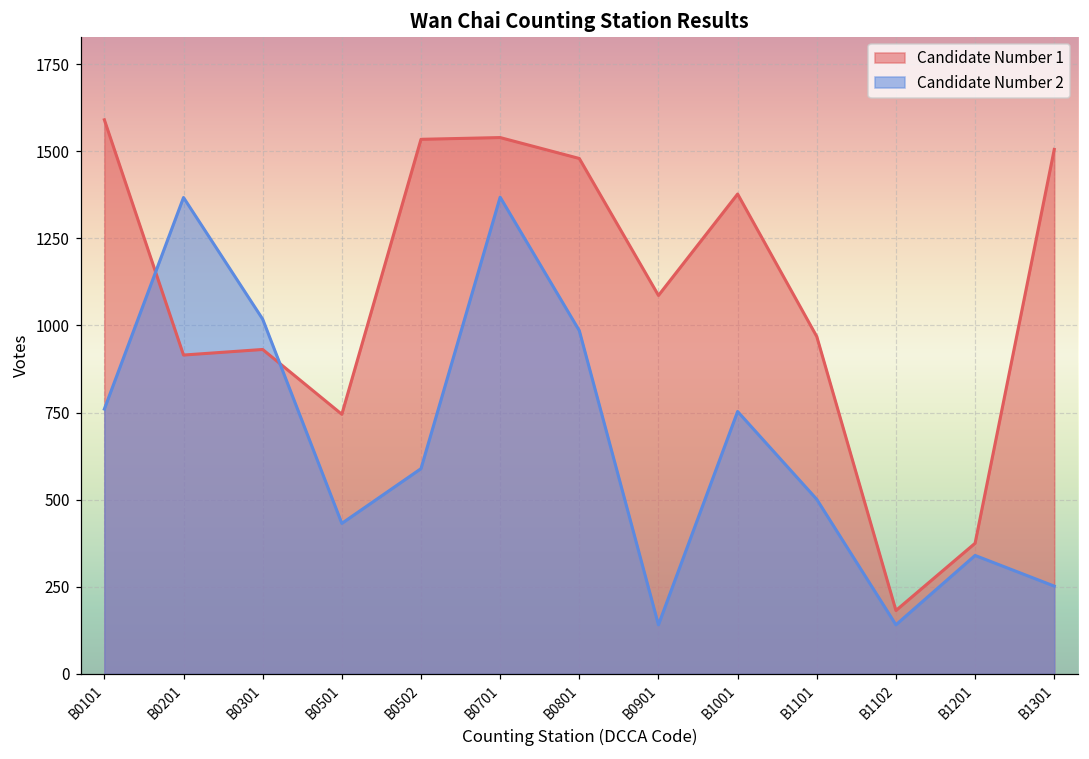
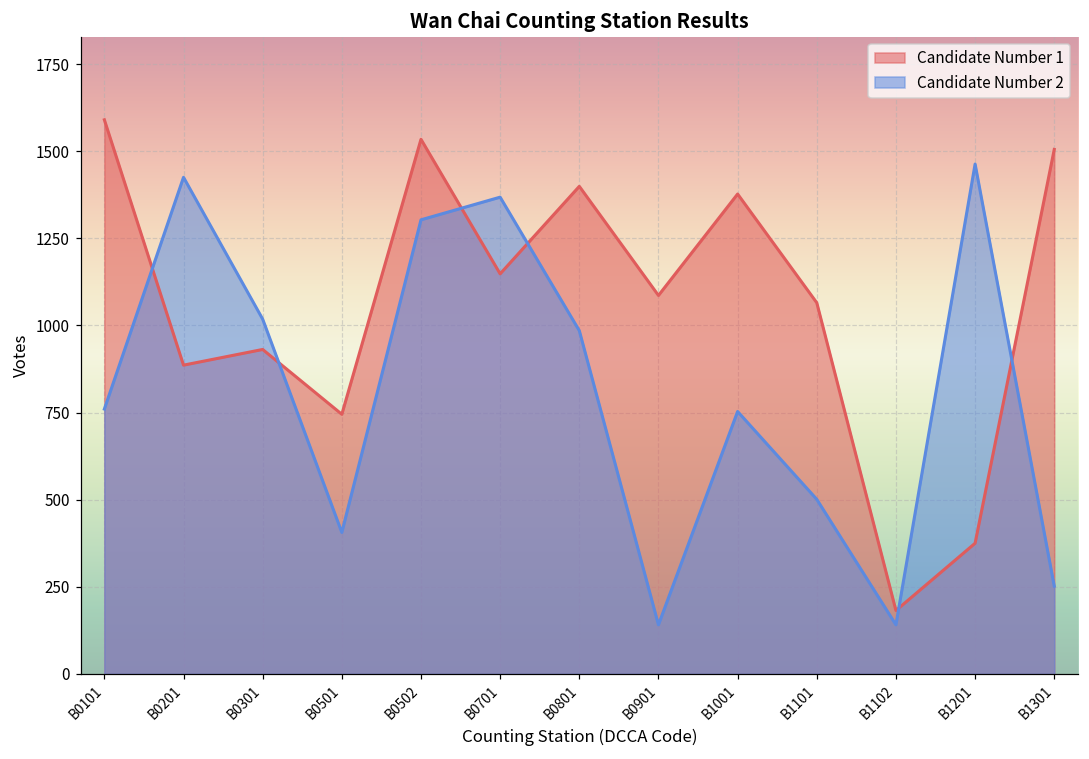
  {
    "Candidate Number 1": {
      "B0101": 1590,
-     "B0201": 920,
+     "B0201": 890,
      "B0301": 930,
      "B0501": 750,
      "B0502": 1530,
-     "B0701": 1540,
-     "B0801": 1480,
+     "B0701": 1150,
+     "B0801": 1400,
      "B0901": 1090,
      "B1001": 1380,
-     "B1101": 970,
+     "B1101": 1070,
      "B1102": 180,
      "B1201": 380,
      "B1301": 1510
    },
    "Candidate Number 2": {
      "B0101": 760,
-     "B0201": 1370,
+     "B0201": 1430,
      "B0301": 1020,
-     "B0501": 430,
-     "B0502": 590,
+     "B0501": 410,
+     "B0502": 1300,
      "B0701": 1370,
      "B0801": 990,
      "B0901": 140,
      "B1001": 750,
      "B1101": 500,
      "B1102": 140,
-     "B1201": 340,
+     "B1201": 1460,
      "B1301": 250
    }
  }
